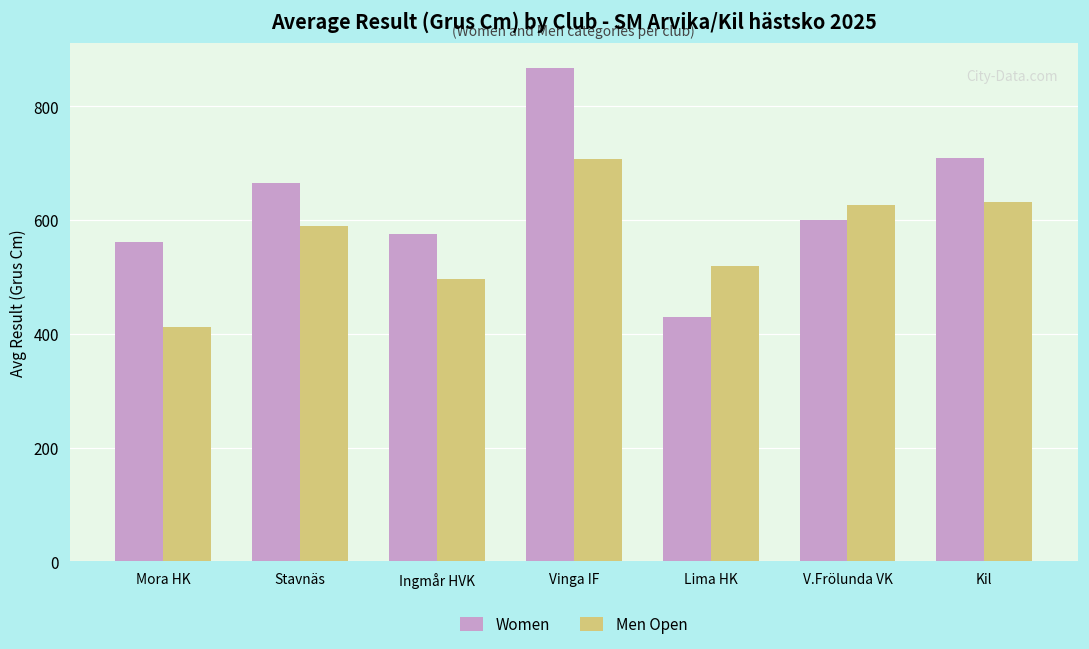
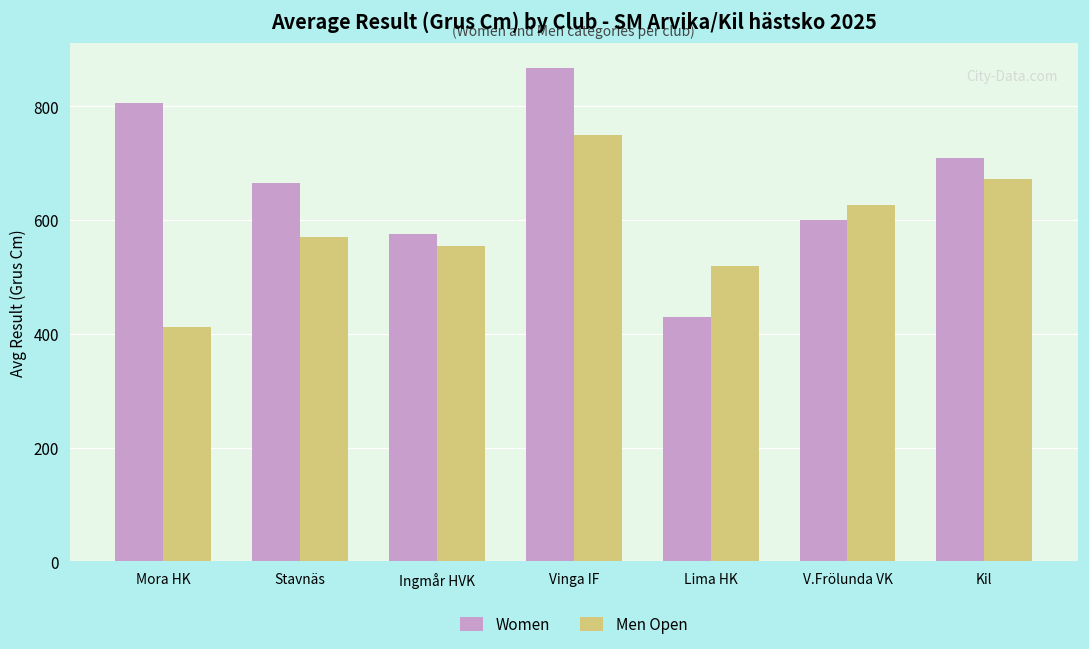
  {
    "Women": {
-     "Mora HK": 560,
+     "Mora HK": 810,
      "Stavnäs": 670,
      "Ingmår HVK": 580,
      "Vinga IF": 870,
      "Lima HK": 430,
      "V.Frölunda VK": 600,
      "Kil": 710
    },
    "Men Open": {
      "Mora HK": 410,
-     "Stavnäs": 590,
-     "Ingmår HVK": 500,
-     "Vinga IF": 710,
+     "Stavnäs": 570,
+     "Ingmår HVK": 560,
+     "Vinga IF": 750,
      "Lima HK": 520,
      "V.Frölunda VK": 630,
-     "Kil": 630
+     "Kil": 670
    }
  }
